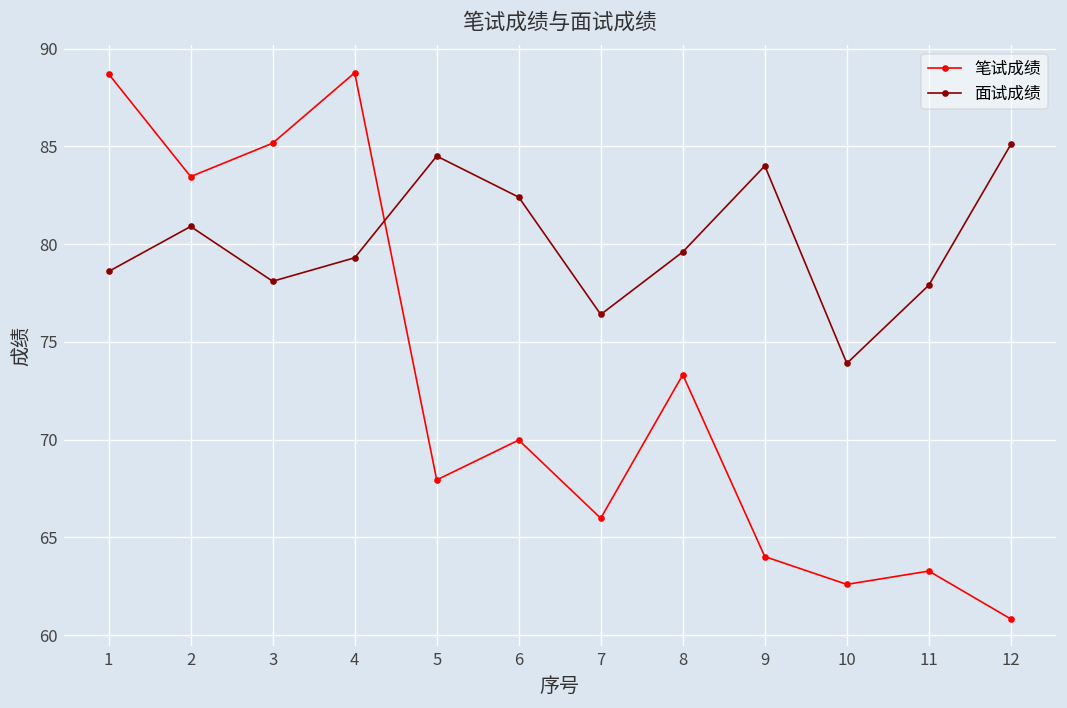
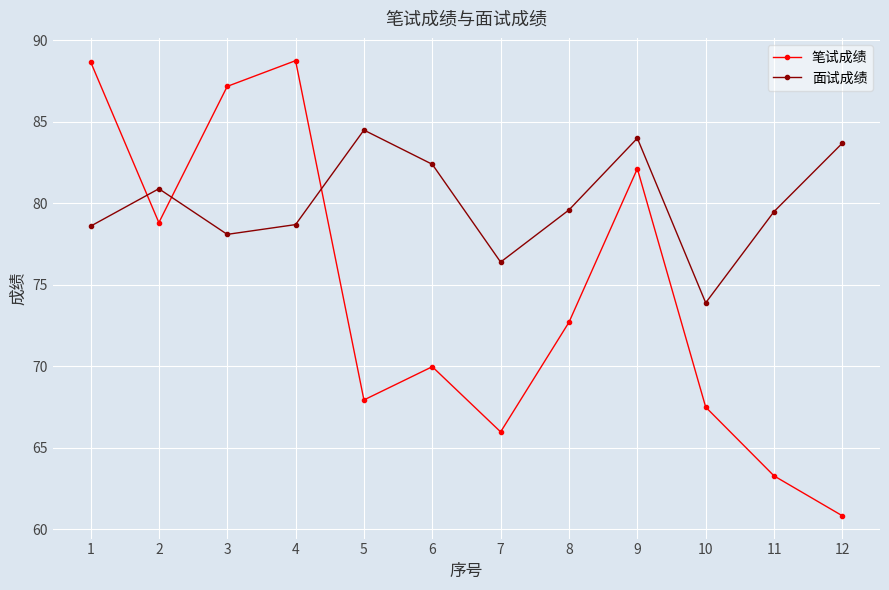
  {
    "笔试成绩": {
      "1": 88.7,
-     "2": 83.5,
-     "3": 85.2,
+     "2": 78.8,
+     "3": 87.2,
      "4": 88.8,
      "5": 67.9,
      "6": 70.0,
      "7": 66.0,
-     "8": 73.3,
-     "9": 64.0,
-     "10": 62.6,
+     "8": 72.7,
+     "9": 82.1,
+     "10": 67.5,
      "11": 63.3,
      "12": 60.8
    },
    "面试成绩": {
      "1": 78.6,
      "2": 80.9,
      "3": 78.1,
-     "4": 79.3,
+     "4": 78.7,
      "5": 84.5,
      "6": 82.4,
      "7": 76.4,
      "8": 79.6,
      "9": 84.0,
      "10": 73.9,
-     "11": 77.9,
-     "12": 85.1
+     "11": 79.5,
+     "12": 83.7
    }
  }
